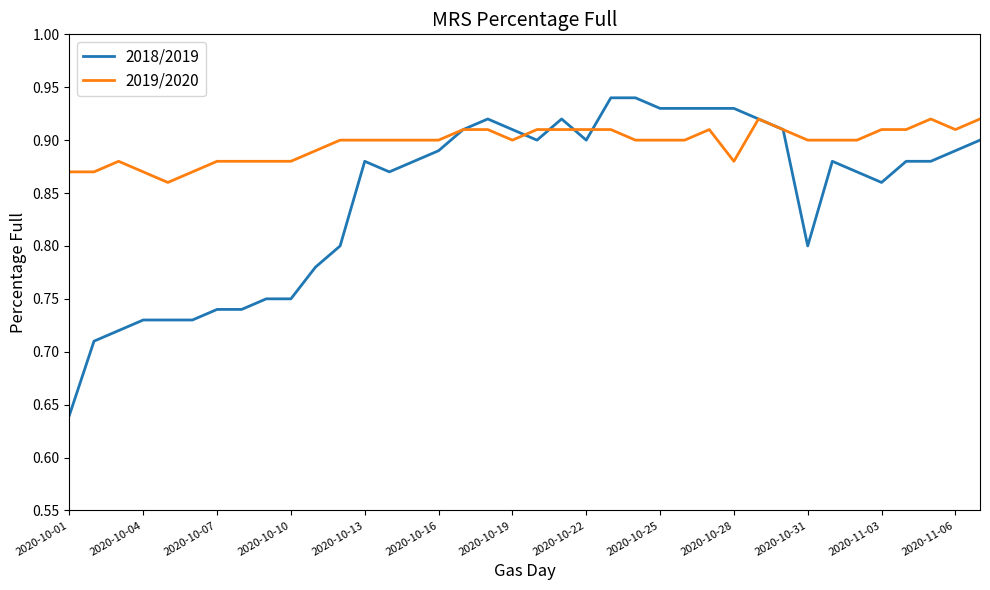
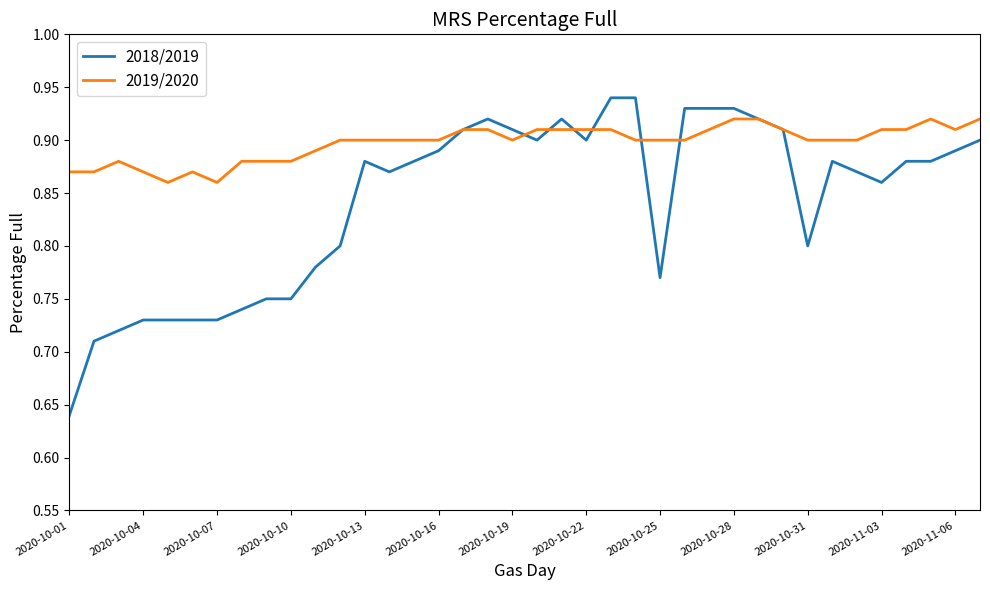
  {
    "2018/2019": {
      "2020-10-01": 0.64,
      "2020-10-04": 0.73,
-     "2020-10-07": 0.74,
+     "2020-10-07": 0.73,
      "2020-10-10": 0.75,
      "2020-10-13": 0.88,
      "2020-10-16": 0.89,
      "2020-10-19": 0.91,
      "2020-10-22": 0.90,
-     "2020-10-25": 0.93,
+     "2020-10-25": 0.77,
      "2020-10-28": 0.93,
      "2020-10-31": 0.80,
      "2020-11-03": 0.86,
      "2020-11-06": 0.89
    },
    "2019/2020": {
      "2020-10-01": 0.87,
      "2020-10-04": 0.87,
-     "2020-10-07": 0.88,
+     "2020-10-07": 0.86,
      "2020-10-10": 0.88,
      "2020-10-13": 0.90,
      "2020-10-16": 0.90,
      "2020-10-19": 0.90,
      "2020-10-22": 0.91,
      "2020-10-25": 0.90,
-     "2020-10-28": 0.88,
+     "2020-10-28": 0.92,
      "2020-10-31": 0.90,
      "2020-11-03": 0.91,
      "2020-11-06": 0.91
    }
  }
